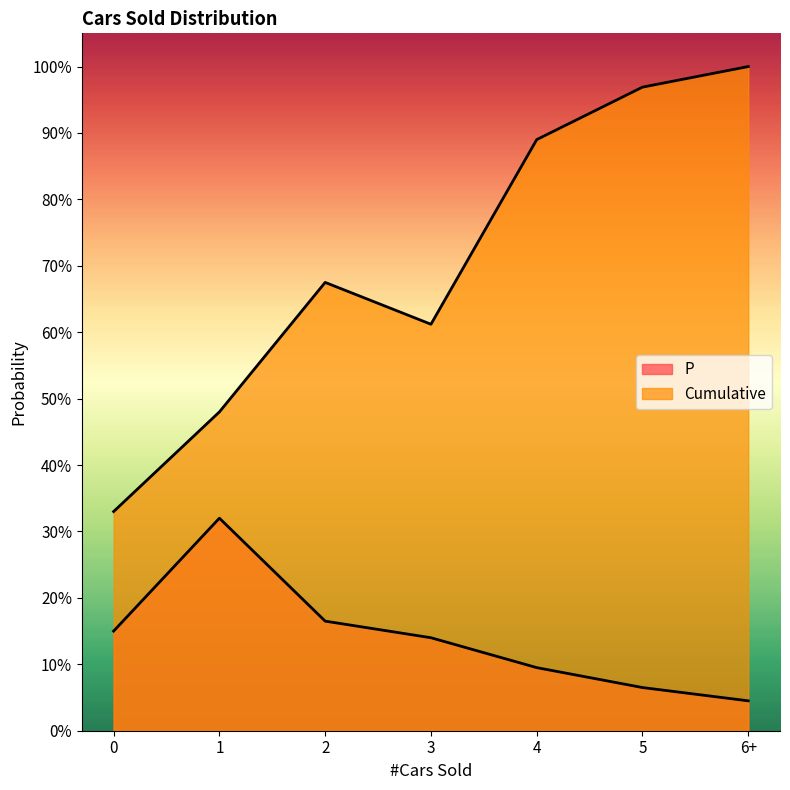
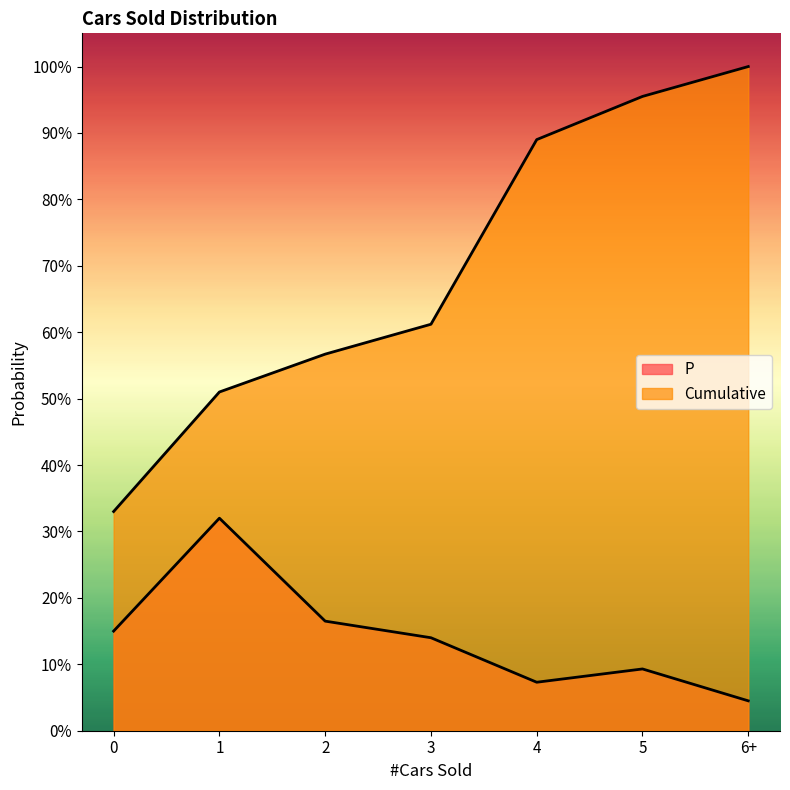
  {
    "P": {
      "0": "15%",
      "1": "32%",
      "2": "17%",
      "3": "14%",
-     "4": "10%",
-     "5": "7%",
+     "4": "7%",
+     "5": "9%",
      "6+": "5%"
    },
    "Cumulative": {
      "0": "33%",
-     "1": "48%",
-     "2": "68%",
+     "1": "51%",
+     "2": "57%",
      "3": "61%",
      "4": "89%",
-     "5": "97%",
+     "5": "96%",
      "6+": "100%"
    }
  }
